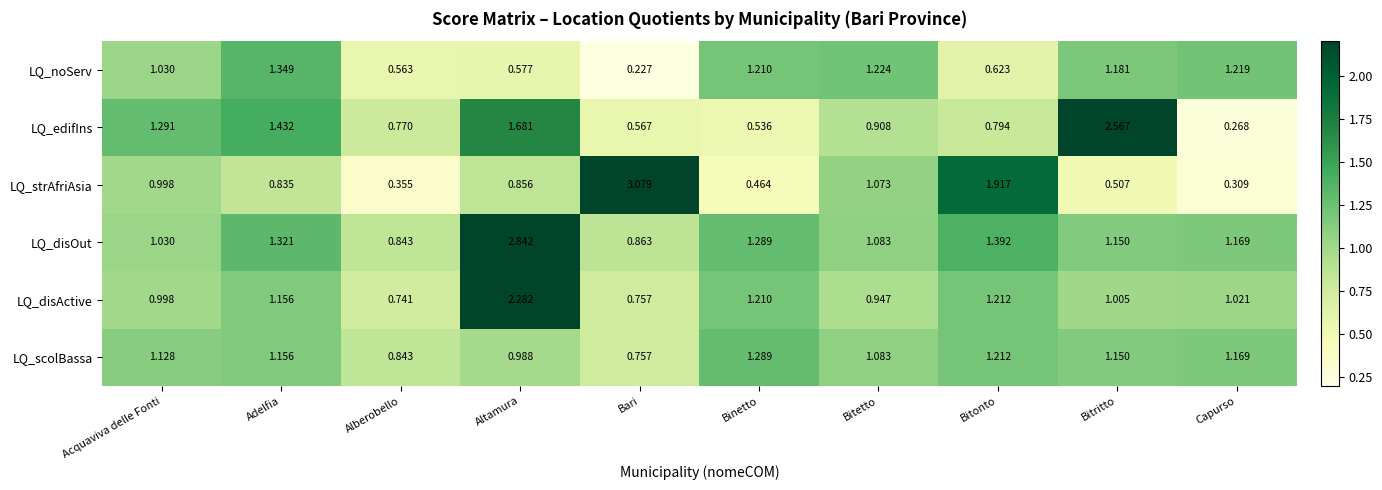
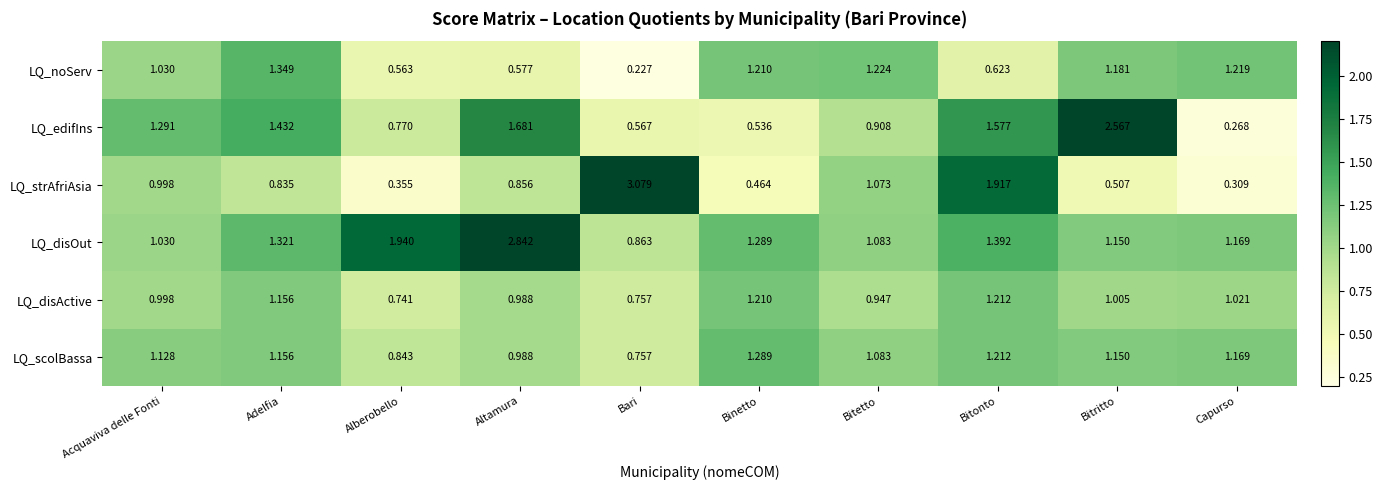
  {
    "LQ_noServ": {
      "Acquaviva delle Fonti": 1.030,
      "Adelfia": 1.349,
      "Alberobello": 0.563,
      "Altamura": 0.577,
      "Bari": 0.227,
      "Binetto": 1.210,
      "Bitetto": 1.224,
      "Bitonto": 0.623,
      "Bitritto": 1.181,
      "Capurso": 1.219
    },
    "LQ_edifIns": {
      "Acquaviva delle Fonti": 1.291,
      "Adelfia": 1.432,
      "Alberobello": 0.770,
      "Altamura": 1.681,
      "Bari": 0.567,
      "Binetto": 0.536,
      "Bitetto": 0.908,
-     "Bitonto": 0.794,
+     "Bitonto": 1.577,
      "Bitritto": 2.567,
      "Capurso": 0.268
    },
    "LQ_strAfriAsia": {
      "Acquaviva delle Fonti": 0.998,
      "Adelfia": 0.835,
      "Alberobello": 0.355,
      "Altamura": 0.856,
      "Bari": 3.079,
      "Binetto": 0.464,
      "Bitetto": 1.073,
      "Bitonto": 1.917,
      "Bitritto": 0.507,
      "Capurso": 0.309
    },
    "LQ_disOut": {
      "Acquaviva delle Fonti": 1.030,
      "Adelfia": 1.321,
-     "Alberobello": 0.843,
+     "Alberobello": 1.940,
      "Altamura": 2.842,
      "Bari": 0.863,
      "Binetto": 1.289,
      "Bitetto": 1.083,
      "Bitonto": 1.392,
      "Bitritto": 1.150,
      "Capurso": 1.169
    },
    "LQ_disActive": {
      "Acquaviva delle Fonti": 0.998,
      "Adelfia": 1.156,
      "Alberobello": 0.741,
-     "Altamura": 2.282,
+     "Altamura": 0.988,
      "Bari": 0.757,
      "Binetto": 1.210,
      "Bitetto": 0.947,
      "Bitonto": 1.212,
      "Bitritto": 1.005,
      "Capurso": 1.021
    },
    "LQ_scolBassa": {
      "Acquaviva delle Fonti": 1.128,
      "Adelfia": 1.156,
      "Alberobello": 0.843,
      "Altamura": 0.988,
      "Bari": 0.757,
      "Binetto": 1.289,
      "Bitetto": 1.083,
      "Bitonto": 1.212,
      "Bitritto": 1.150,
      "Capurso": 1.169
    }
  }
